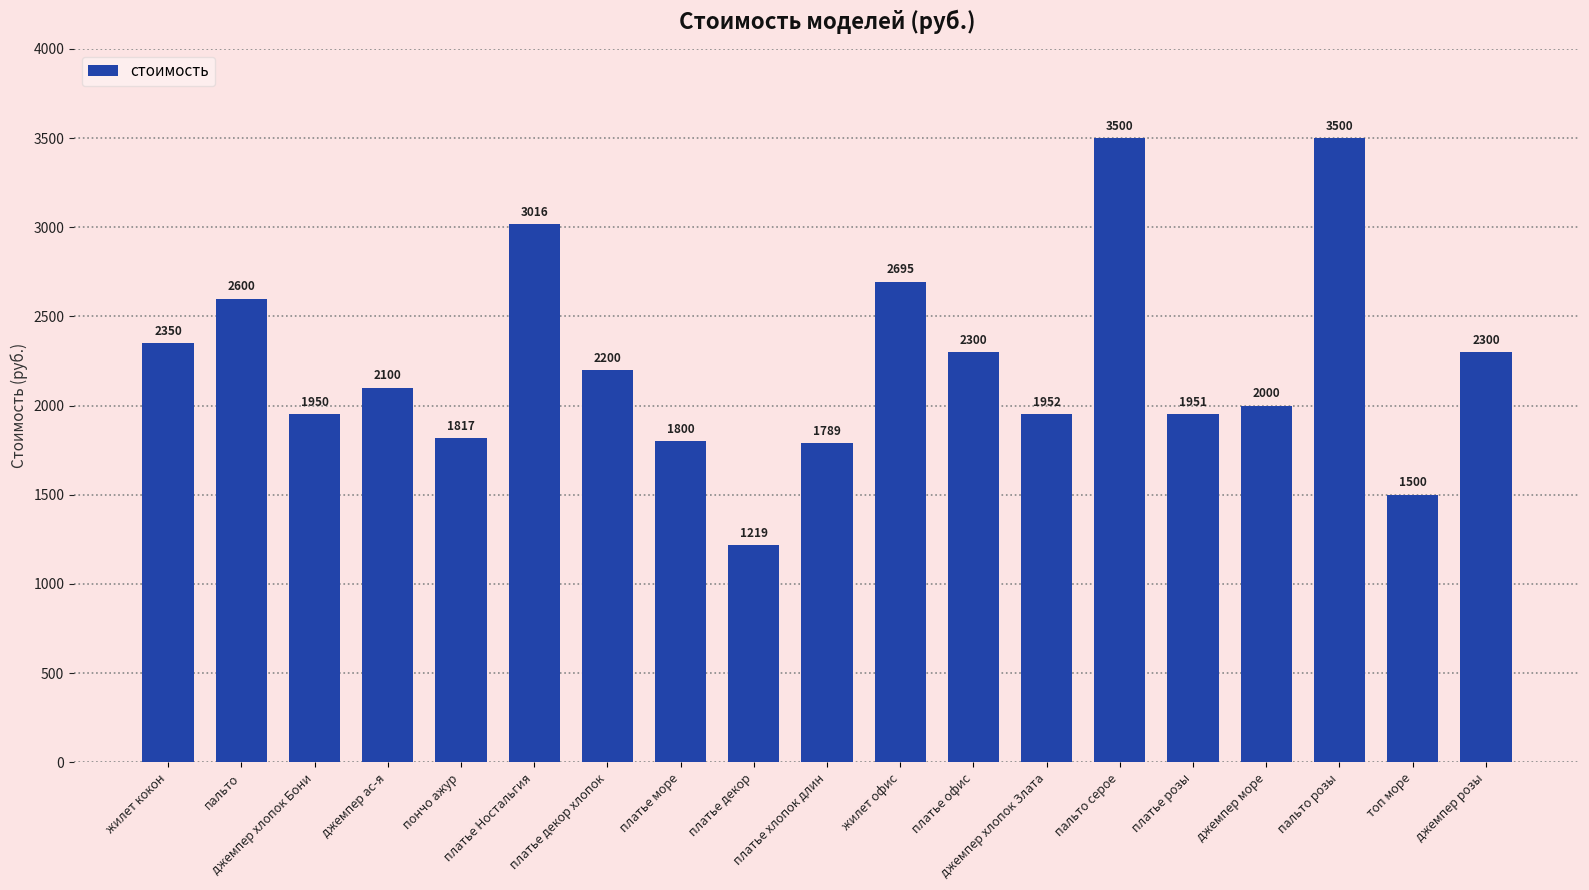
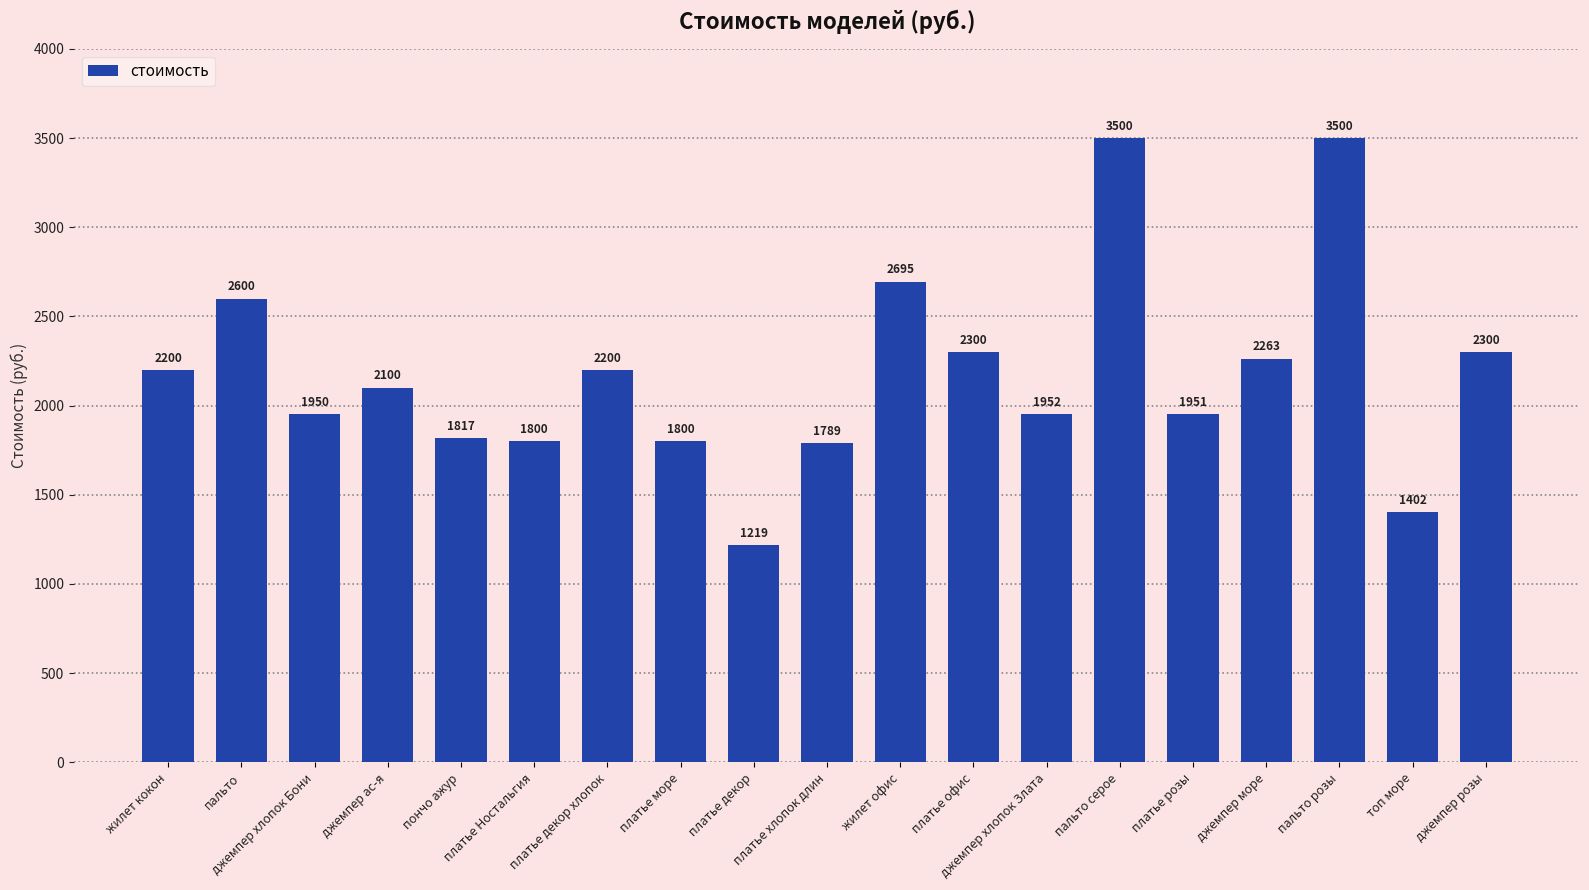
  {
-   "жилет кокон": 2350,
+   "жилет кокон": 2200,
    "пальто": 2600,
    "джемпер хлопок Бони": 1950,
    "джемпер ас-я": 2100,
    "пончо ажур": 1817,
-   "платье Ностальгия": 3016,
+   "платье Ностальгия": 1800,
    "платье декор хлопок": 2200,
    "платье море": 1800,
    "платье декор": 1219,
    "платье хлопок длин": 1789,
    "жилет офис": 2695,
    "платье офис": 2300,
    "джемпер хлопок Злата": 1952,
    "пальто серое": 3500,
    "платье розы": 1951,
-   "джемпер море": 2000,
+   "джемпер море": 2263,
    "пальто розы": 3500,
-   "топ море": 1500,
+   "топ море": 1402,
    "джемпер розы": 2300
  }
